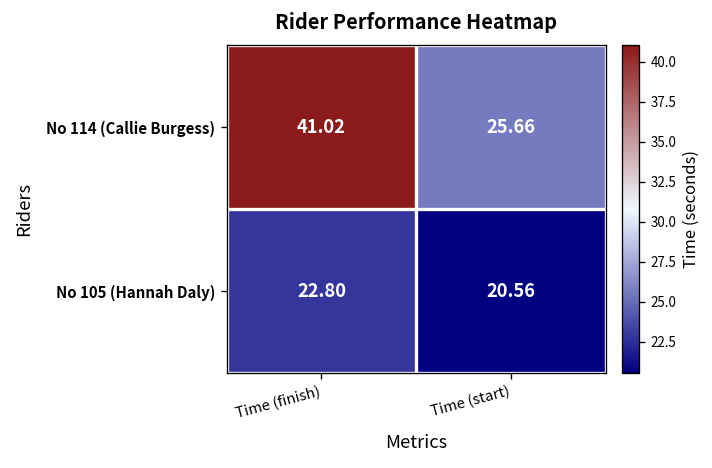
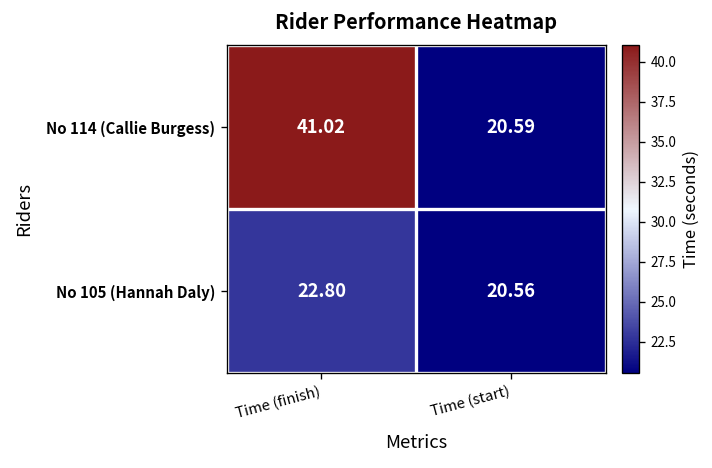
  {
    "No 114 (Callie Burgess)": {
      "Time (finish)": 41.02,
-     "Time (start)": 25.66
+     "Time (start)": 20.59
    },
    "No 105 (Hannah Daly)": {
      "Time (finish)": 22.80,
      "Time (start)": 20.56
    }
  }
